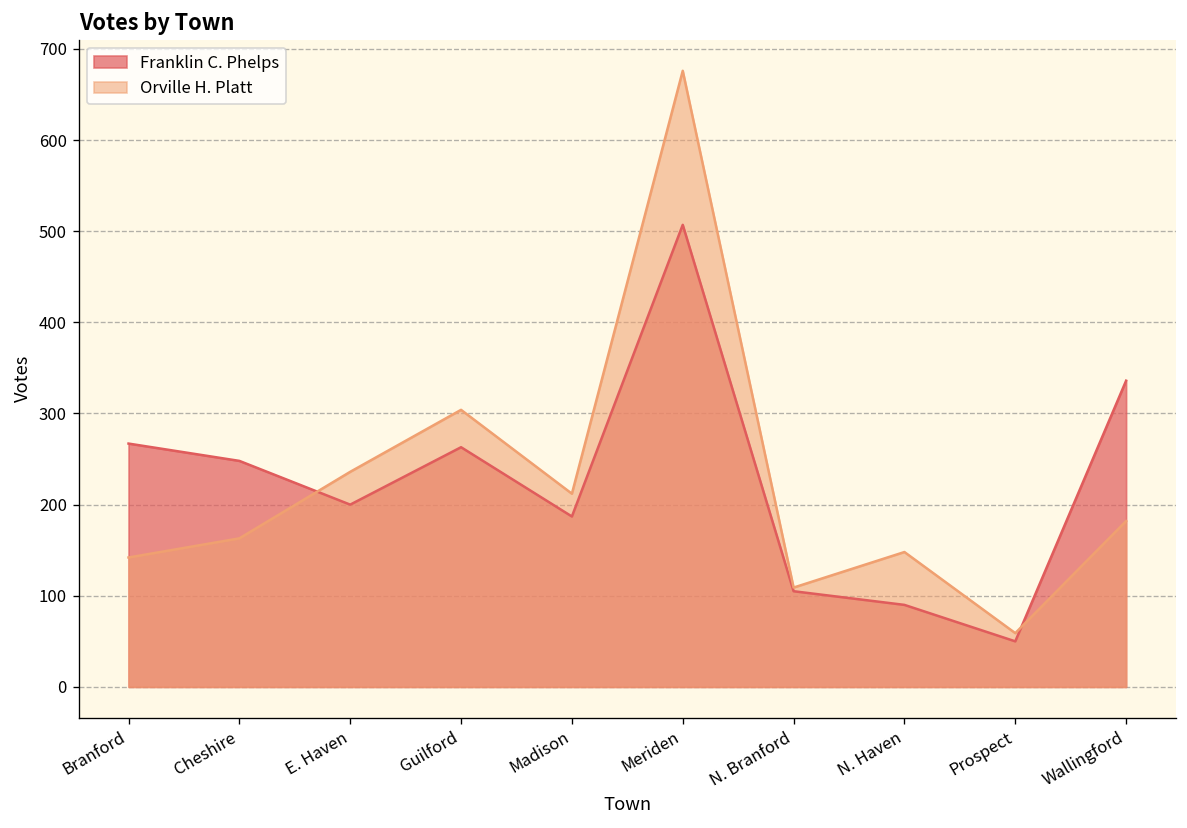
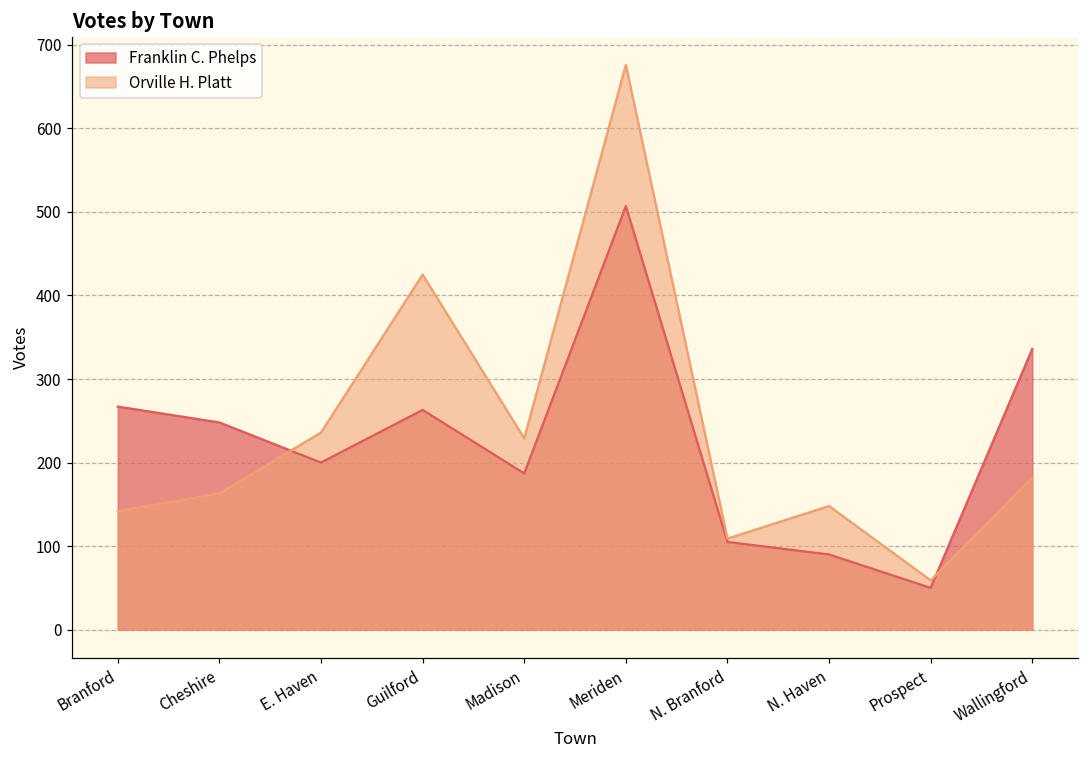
  {
    "Franklin C. Phelps": {
      "Branford": 270,
      "Cheshire": 250,
      "E. Haven": 200,
      "Guilford": 260,
      "Madison": 190,
      "Meriden": 510,
      "N. Branford": 110,
      "N. Haven": 90,
      "Prospect": 50,
      "Wallingford": 340
    },
    "Orville H. Platt": {
      "Branford": 140,
      "Cheshire": 160,
      "E. Haven": 240,
-     "Guilford": 300,
-     "Madison": 210,
+     "Guilford": 430,
+     "Madison": 230,
      "Meriden": 680,
      "N. Branford": 110,
      "N. Haven": 150,
      "Prospect": 60,
      "Wallingford": 180
    }
  }
